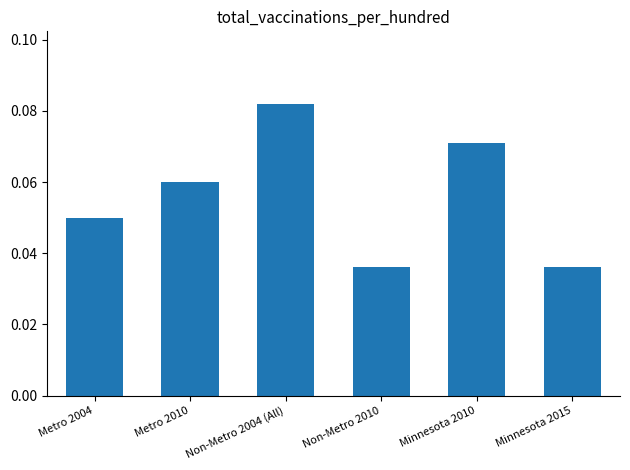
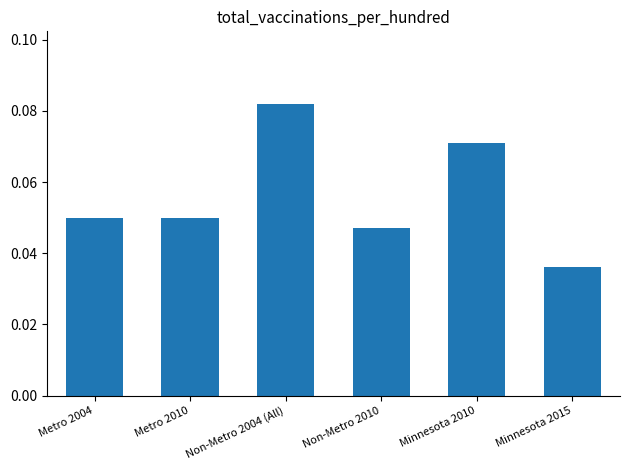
  {
    "Metro 2004": 0.050,
-   "Metro 2010": 0.06,
+   "Metro 2010": 0.05,
    "Non-Metro 2004 (All)": 0.082,
-   "Non-Metro 2010": 0.036,
+   "Non-Metro 2010": 0.047,
    "Minnesota 2010": 0.071,
    "Minnesota 2015": 0.036
  }
